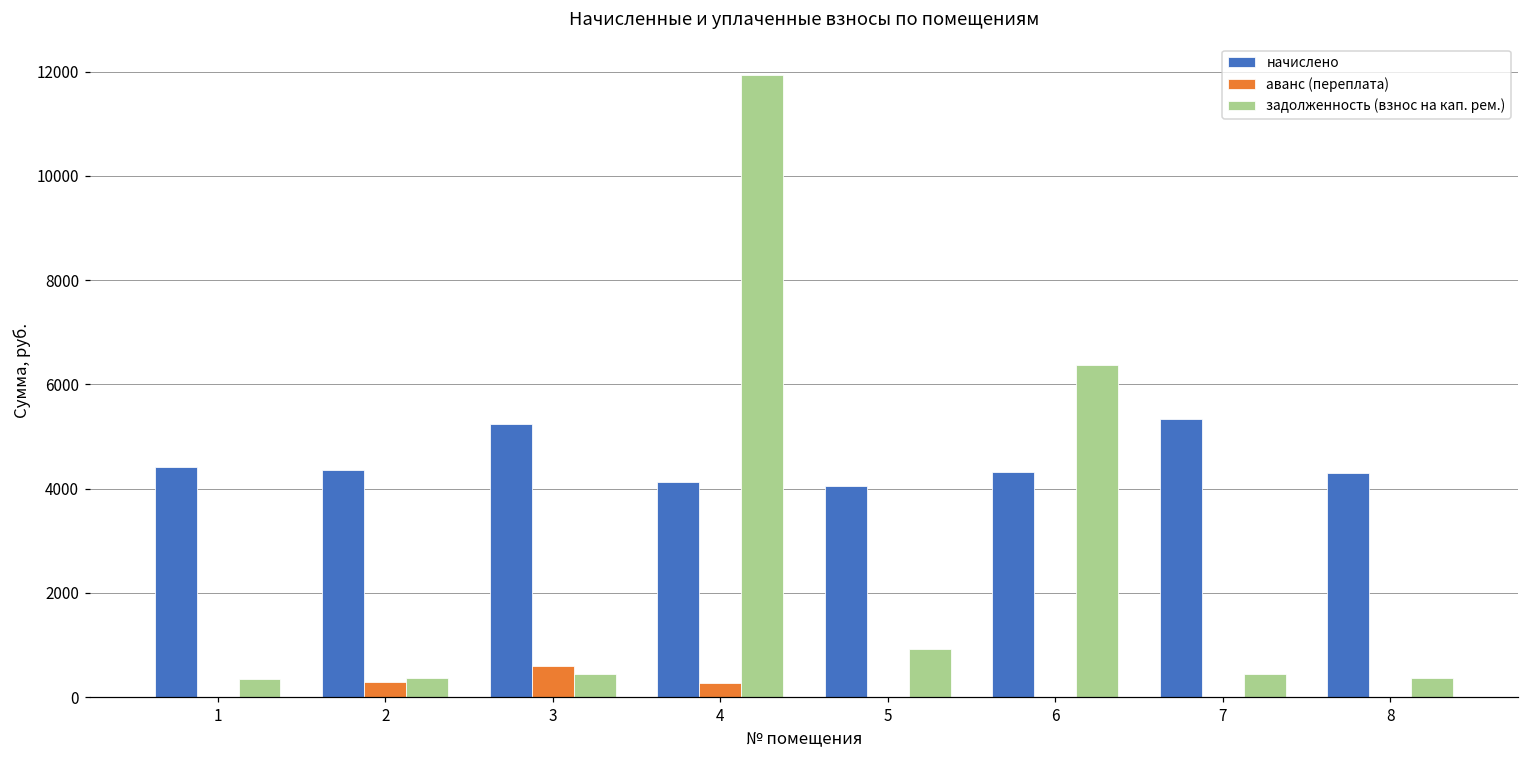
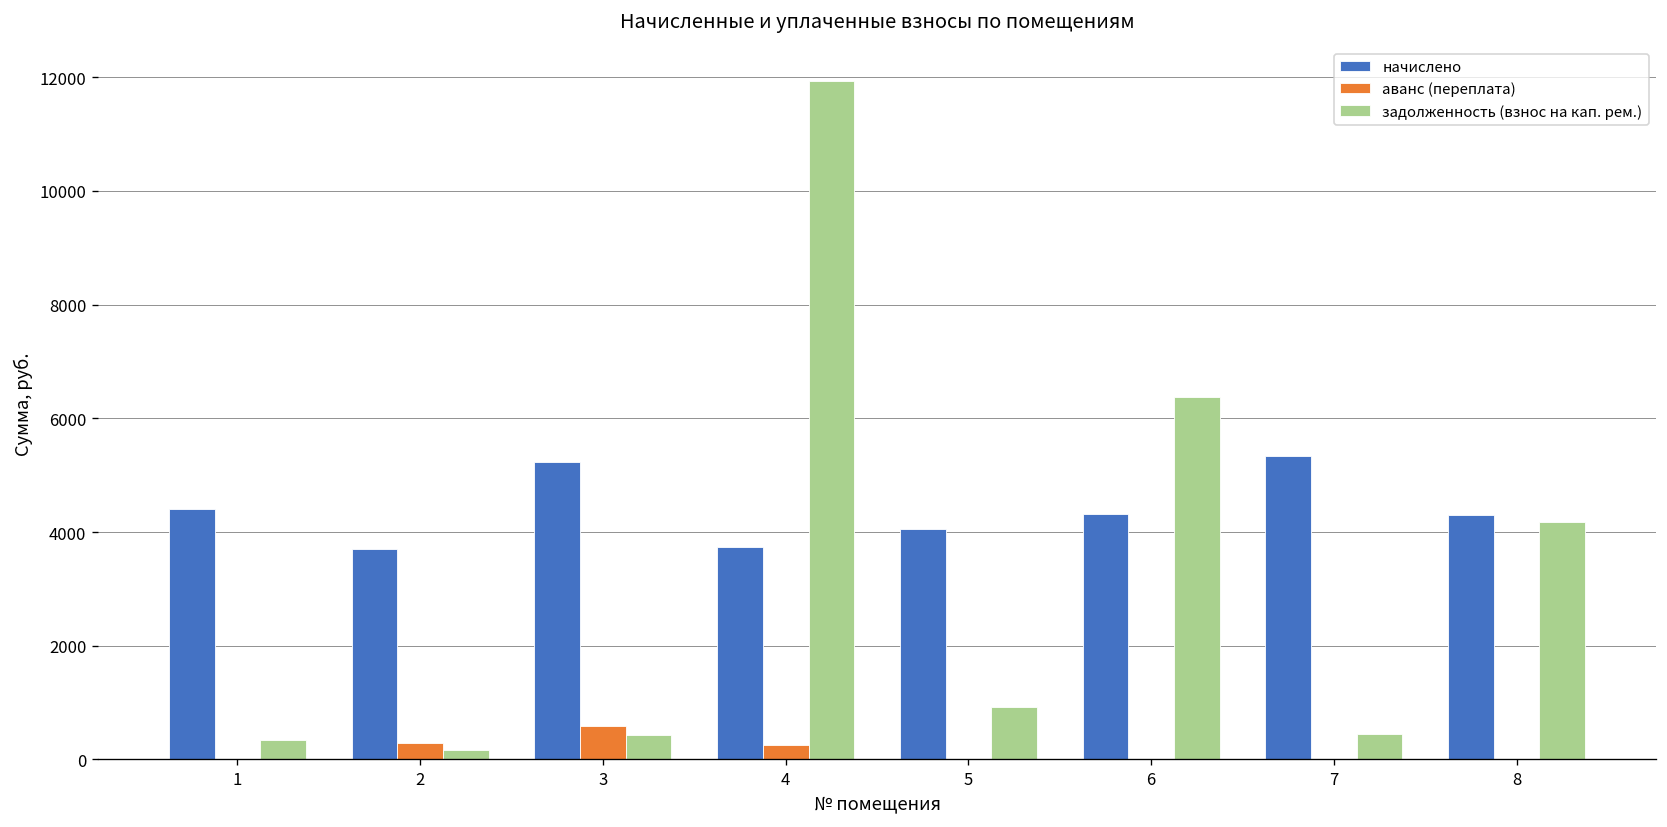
  {
    "начислено": {
      "1": 4400,
-     "2": 4400,
+     "2": 3700,
      "3": 5200,
-     "4": 4100,
+     "4": 3700,
      "5": 4100,
      "6": 4300,
      "7": 5300,
      "8": 4300
    },
    "аванс (переплата)": {
      "1": 0,
      "2": 300,
      "3": 600,
      "4": 300,
      "5": 0,
      "6": 0,
      "7": 0,
      "8": 0
    },
    "задолженность (взнос на кап. рем.)": {
      "1": 300,
-     "2": 400,
+     "2": 200,
      "3": 400,
      "4": 11900,
      "5": 900,
      "6": 6400,
      "7": 400,
-     "8": 400
+     "8": 4200
    }
  }
